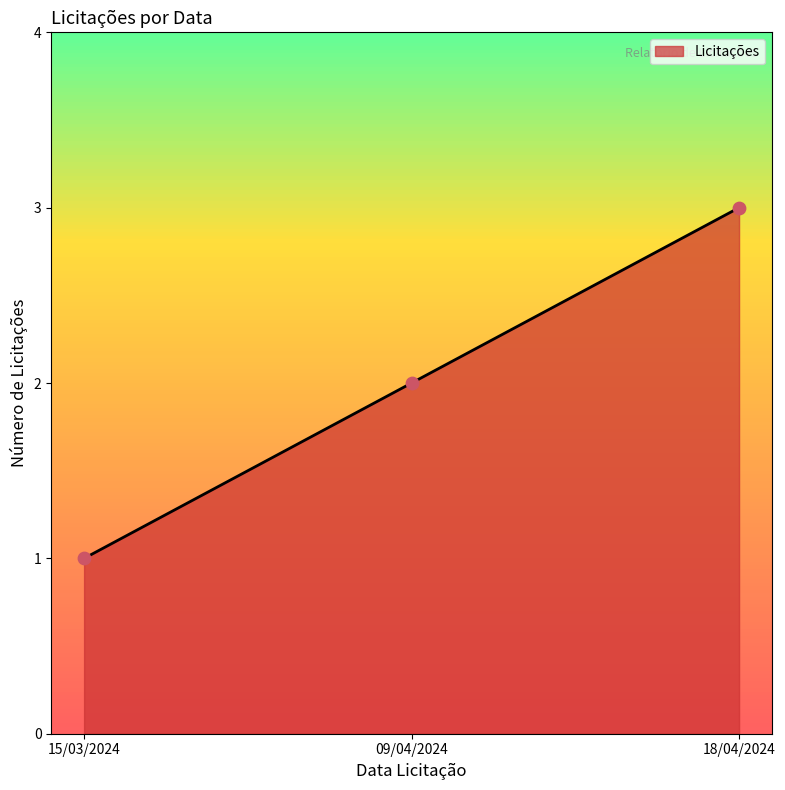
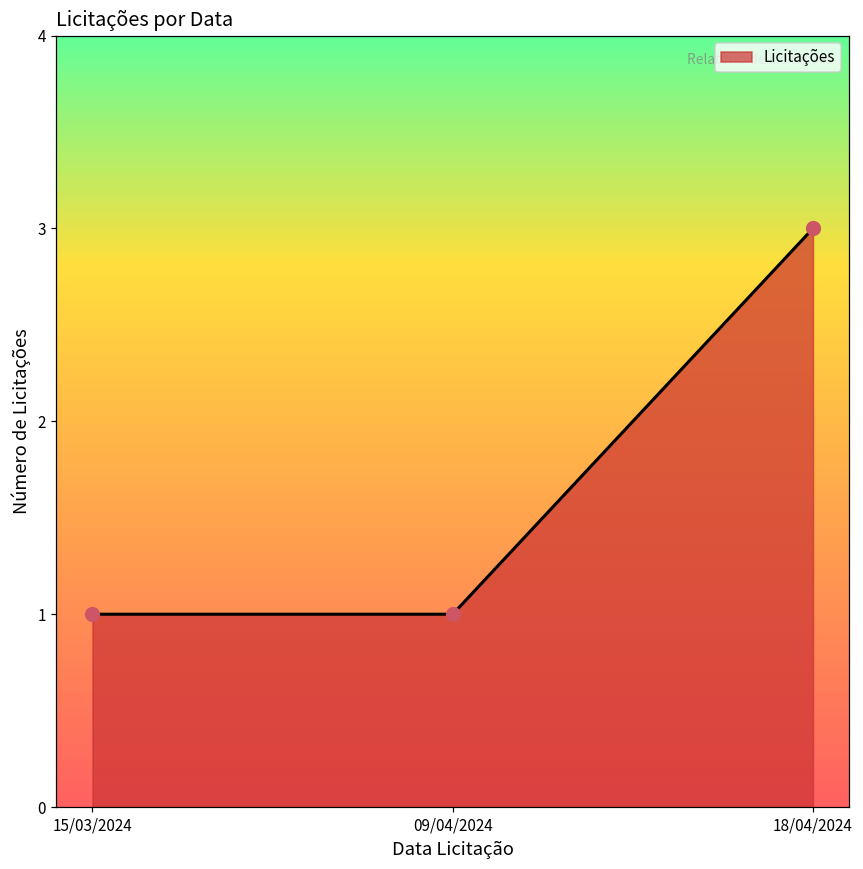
  {
    "15/03/2024": 1,
-   "09/04/2024": 2,
+   "09/04/2024": 1,
    "18/04/2024": 3
  }
